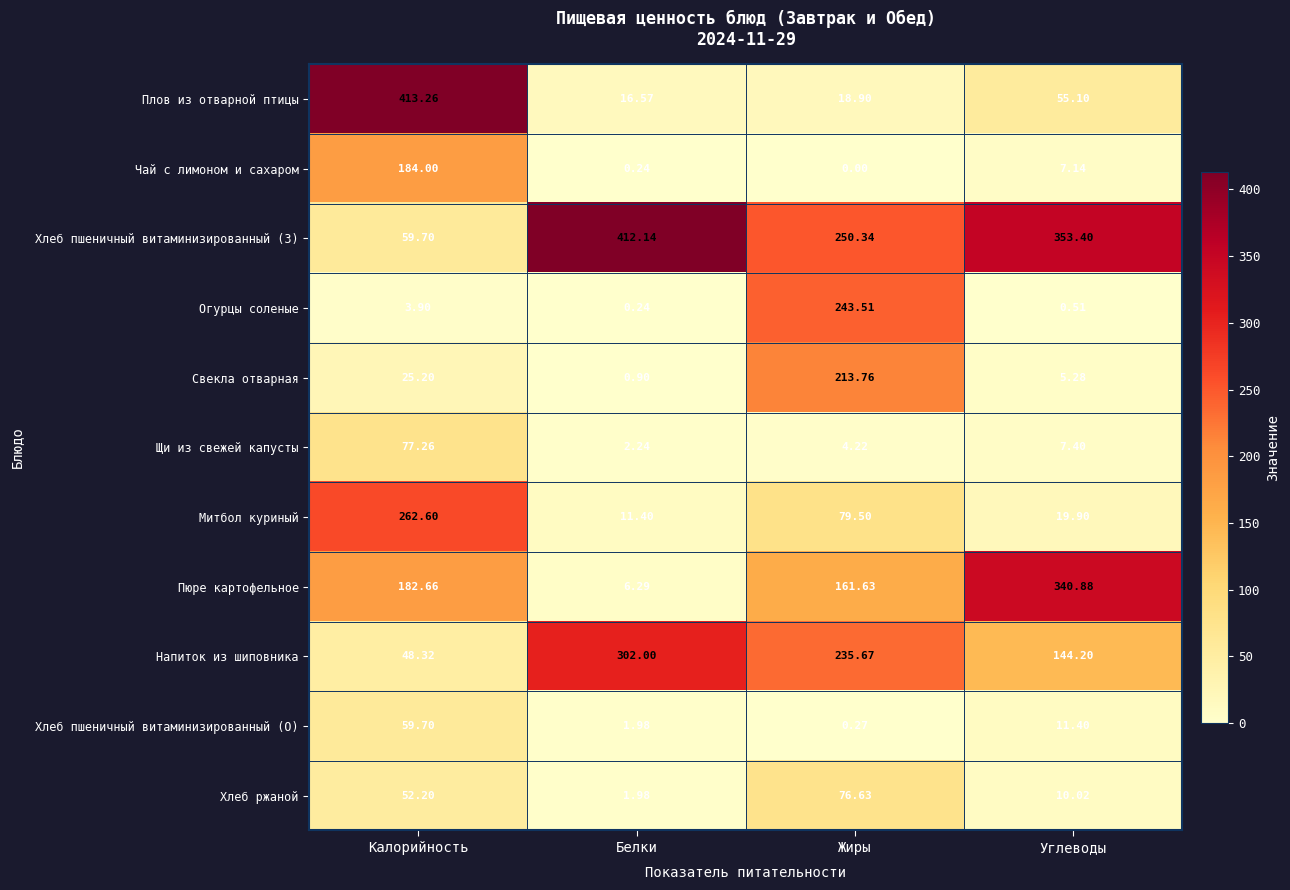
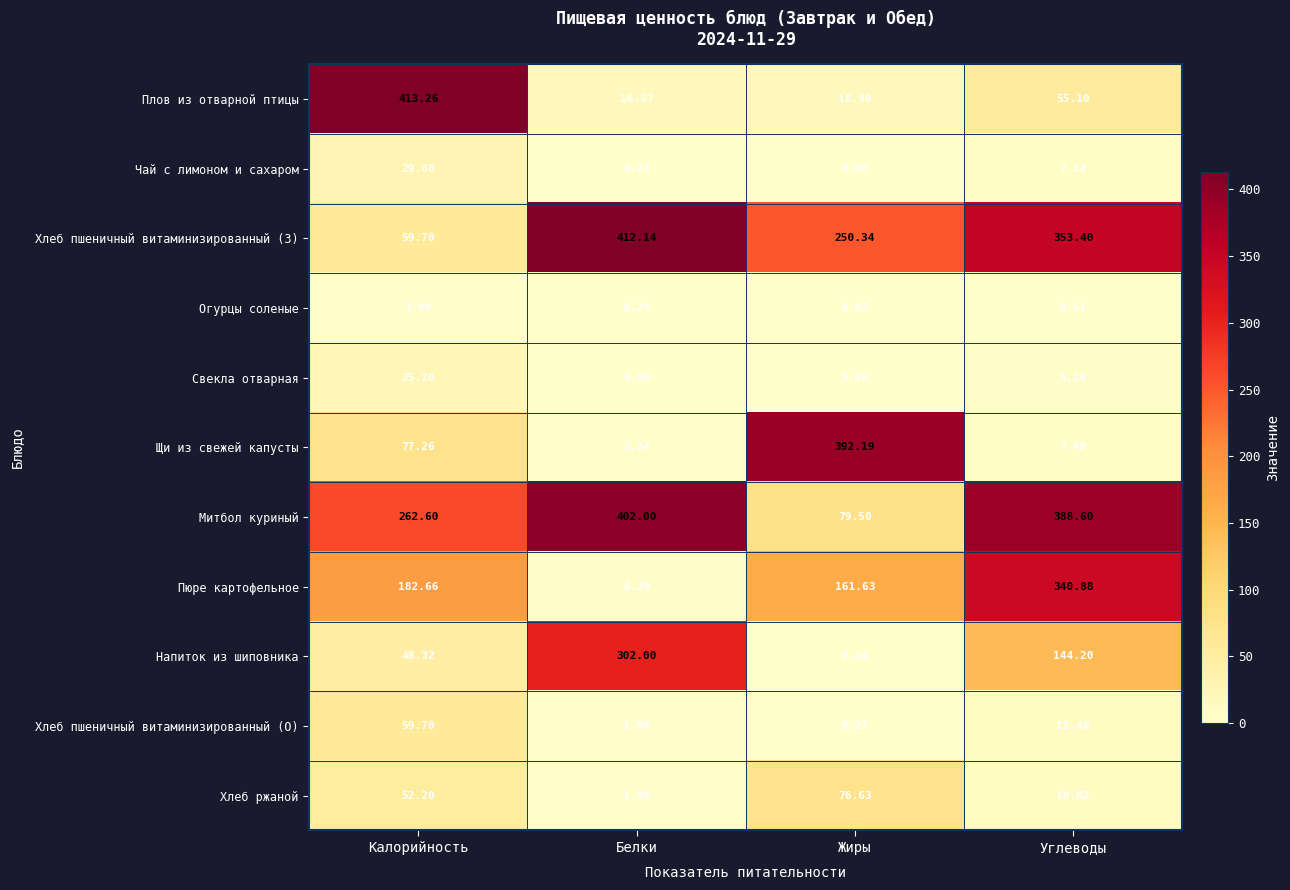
  {
    "Плов из отварной птицы": {
      "Калорийность": 413.26,
      "Белки": 16.57,
      "Жиры": 18.90,
      "Углеводы": 55.10
    },
    "Чай с лимоном и сахаром": {
-     "Калорийность": 184.00,
+     "Калорийность": 29.80,
      "Белки": 0.24,
      "Жиры": 0.00,
      "Углеводы": 7.14
    },
    "Хлеб пшеничный витаминизированный (З)": {
      "Калорийность": 59.70,
      "Белки": 412.14,
      "Жиры": 250.34,
      "Углеводы": 353.40
    },
    "Огурцы соленые": {
      "Калорийность": 3.90,
      "Белки": 0.24,
-     "Жиры": 243.51,
+     "Жиры": 0.03,
      "Углеводы": 0.51
    },
    "Свекла отварная": {
      "Калорийность": 25.20,
      "Белки": 0.90,
-     "Жиры": 213.76,
+     "Жиры": 0.06,
      "Углеводы": 5.28
    },
    "Щи из свежей капусты": {
      "Калорийность": 77.26,
      "Белки": 2.24,
-     "Жиры": 4.22,
+     "Жиры": 392.19,
      "Углеводы": 7.40
    },
    "Митбол куриный": {
      "Калорийность": 262.60,
-     "Белки": 11.40,
+     "Белки": 402.00,
      "Жиры": 79.50,
-     "Углеводы": 19.90
+     "Углеводы": 388.60
    },
    "Пюре картофельное": {
      "Калорийность": 182.66,
      "Белки": 6.29,
      "Жиры": 161.63,
      "Углеводы": 340.88
    },
    "Напиток из шиповника": {
      "Калорийность": 48.32,
      "Белки": 302.00,
-     "Жиры": 235.67,
+     "Жиры": 0.14,
      "Углеводы": 144.20
    },
    "Хлеб пшеничный витаминизированный (О)": {
      "Калорийность": 59.70,
      "Белки": 1.98,
      "Жиры": 0.27,
      "Углеводы": 11.40
    },
    "Хлеб ржаной": {
      "Калорийность": 52.20,
      "Белки": 1.98,
      "Жиры": 76.63,
      "Углеводы": 10.02
    }
  }
